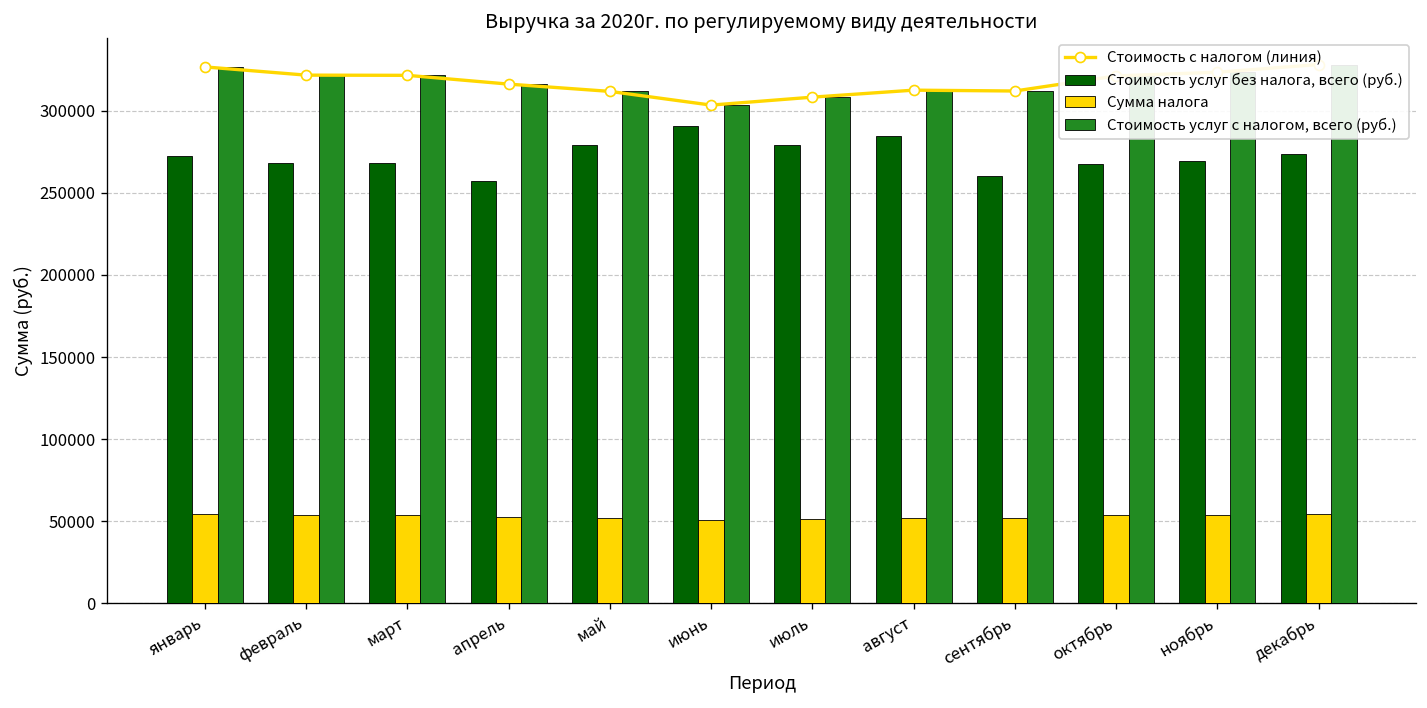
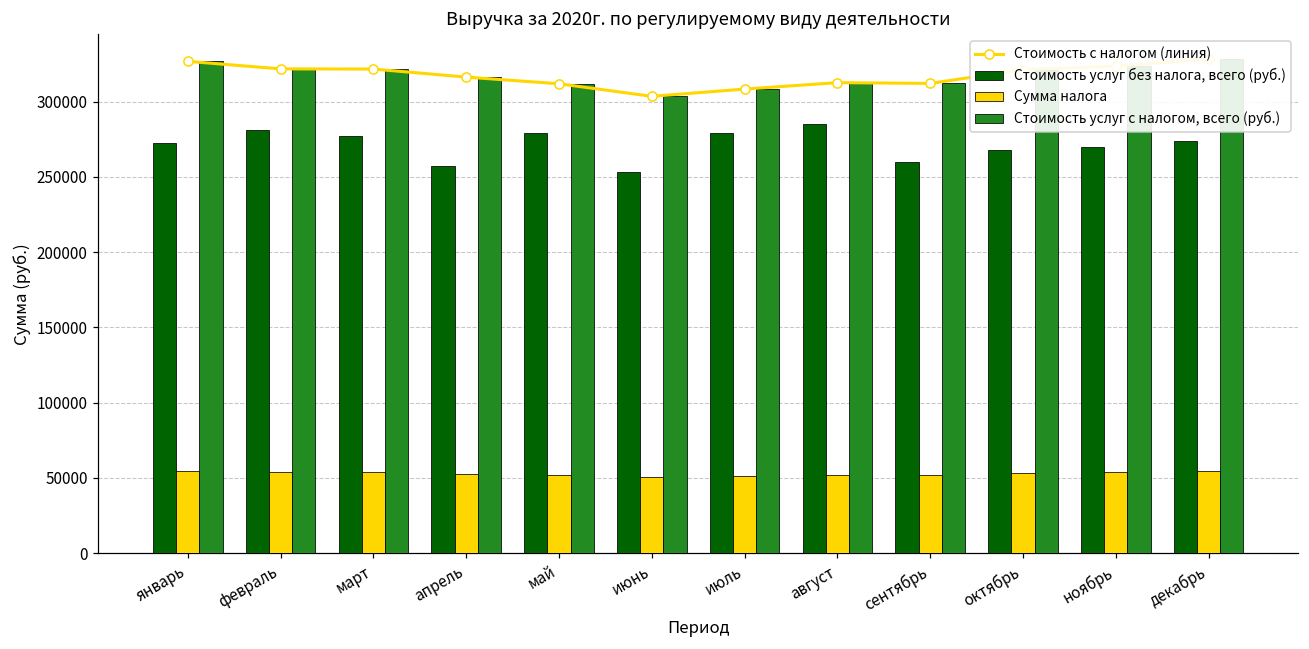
  {
    "Стоимость услуг без налога, всего (руб.)": {
      "январь": 272000,
-     "февраль": 268000,
-     "март": 268000,
+     "февраль": 281000,
+     "март": 277000,
      "апрель": 257000,
      "май": 279000,
-     "июнь": 291000,
+     "июнь": 253000,
      "июль": 279000,
      "август": 285000,
      "сентябрь": 260000,
      "октябрь": 268000,
      "ноябрь": 270000,
      "декабрь": 273000
    },
    "Стоимость услуг с налогом, всего (руб.)": {
      "январь": 327000,
      "февраль": 322000,
      "март": 322000,
      "апрель": 316000,
      "май": 312000,
      "июнь": 303000,
      "июль": 308000,
      "август": 313000,
      "сентябрь": 312000
    }
  }
